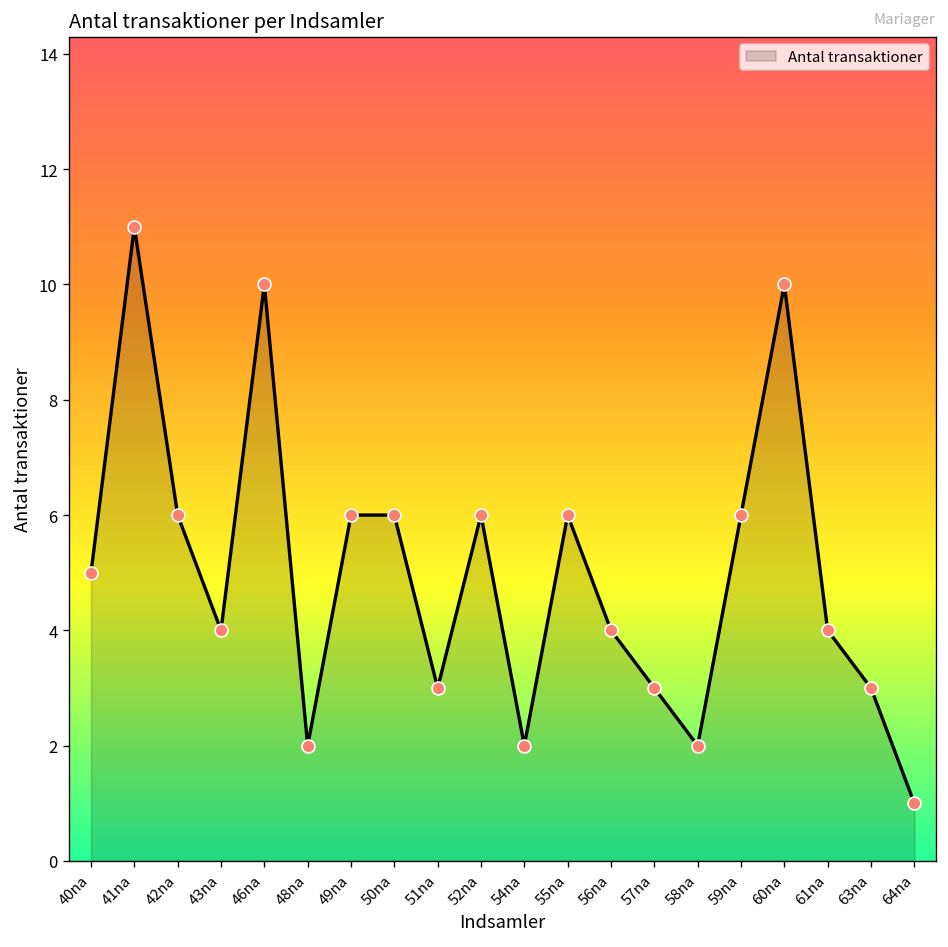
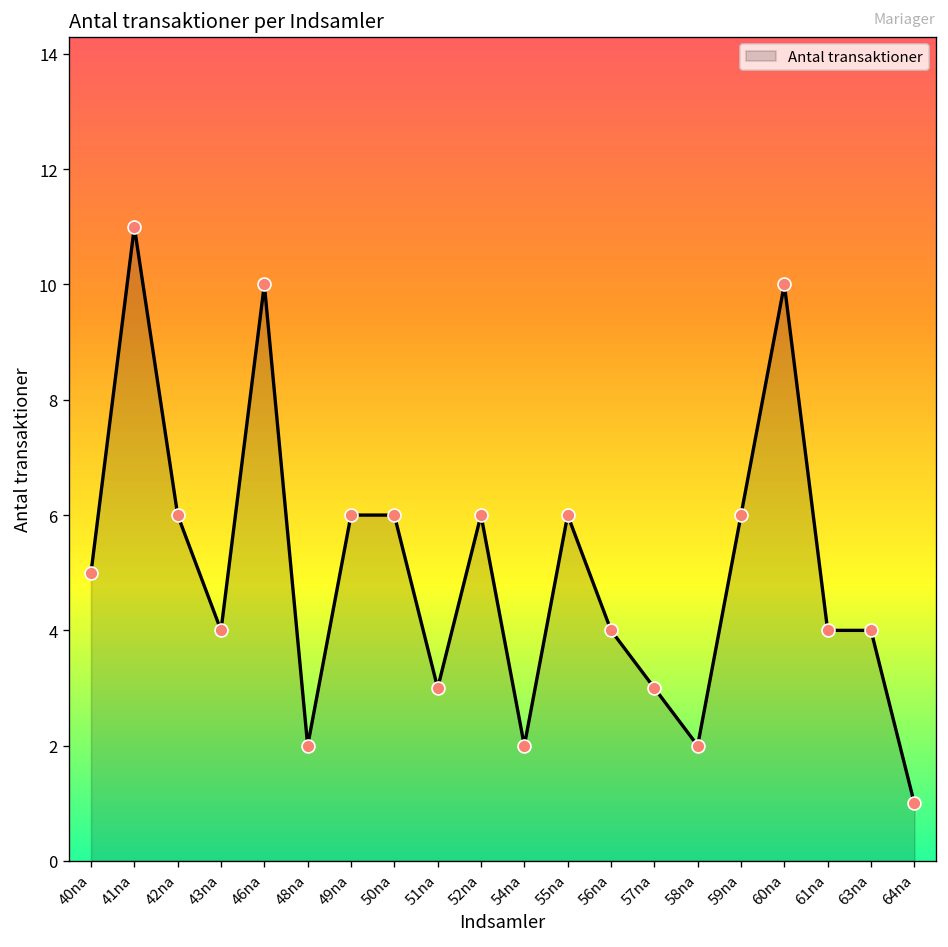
  {
    "40na": 5,
    "41na": 11,
    "42na": 6,
    "43na": 4,
    "46na": 10,
    "48na": 2,
    "49na": 6,
    "50na": 6,
    "51na": 3,
    "52na": 6,
    "54na": 2,
    "55na": 6,
    "56na": 4,
    "57na": 3,
    "58na": 2,
    "59na": 6,
    "60na": 10,
    "61na": 4,
-   "63na": 3,
+   "63na": 4,
    "64na": 1
  }
